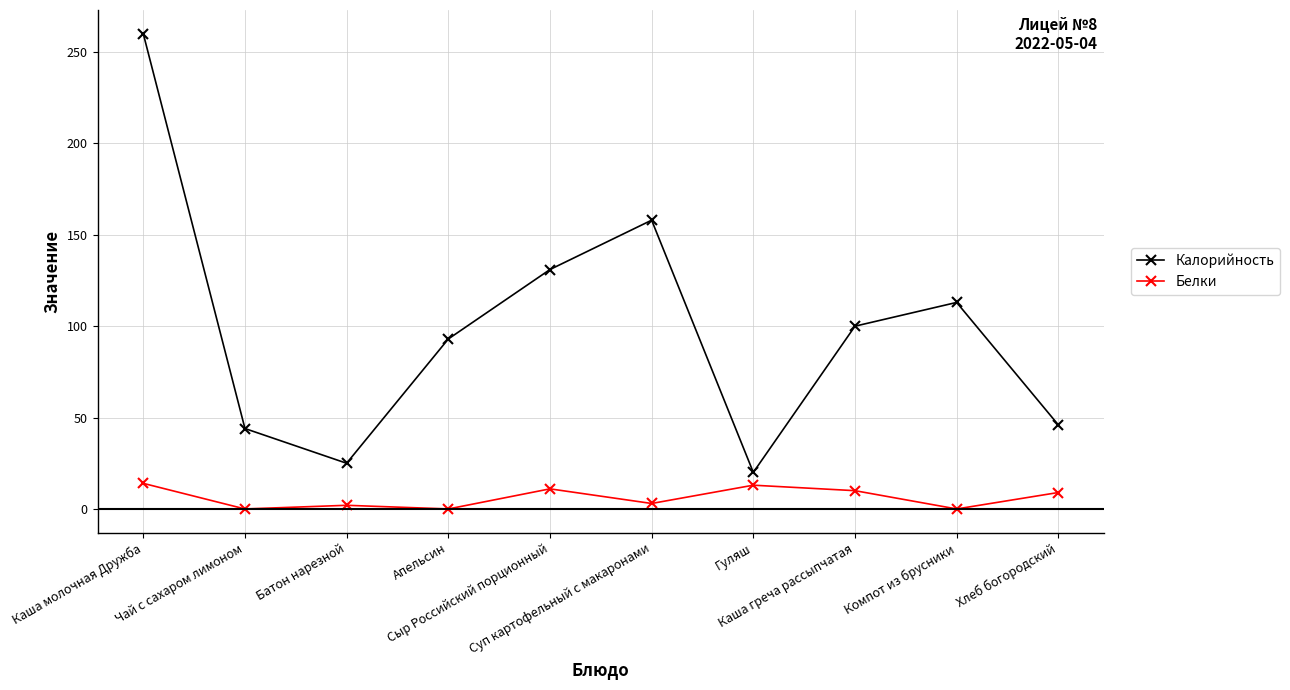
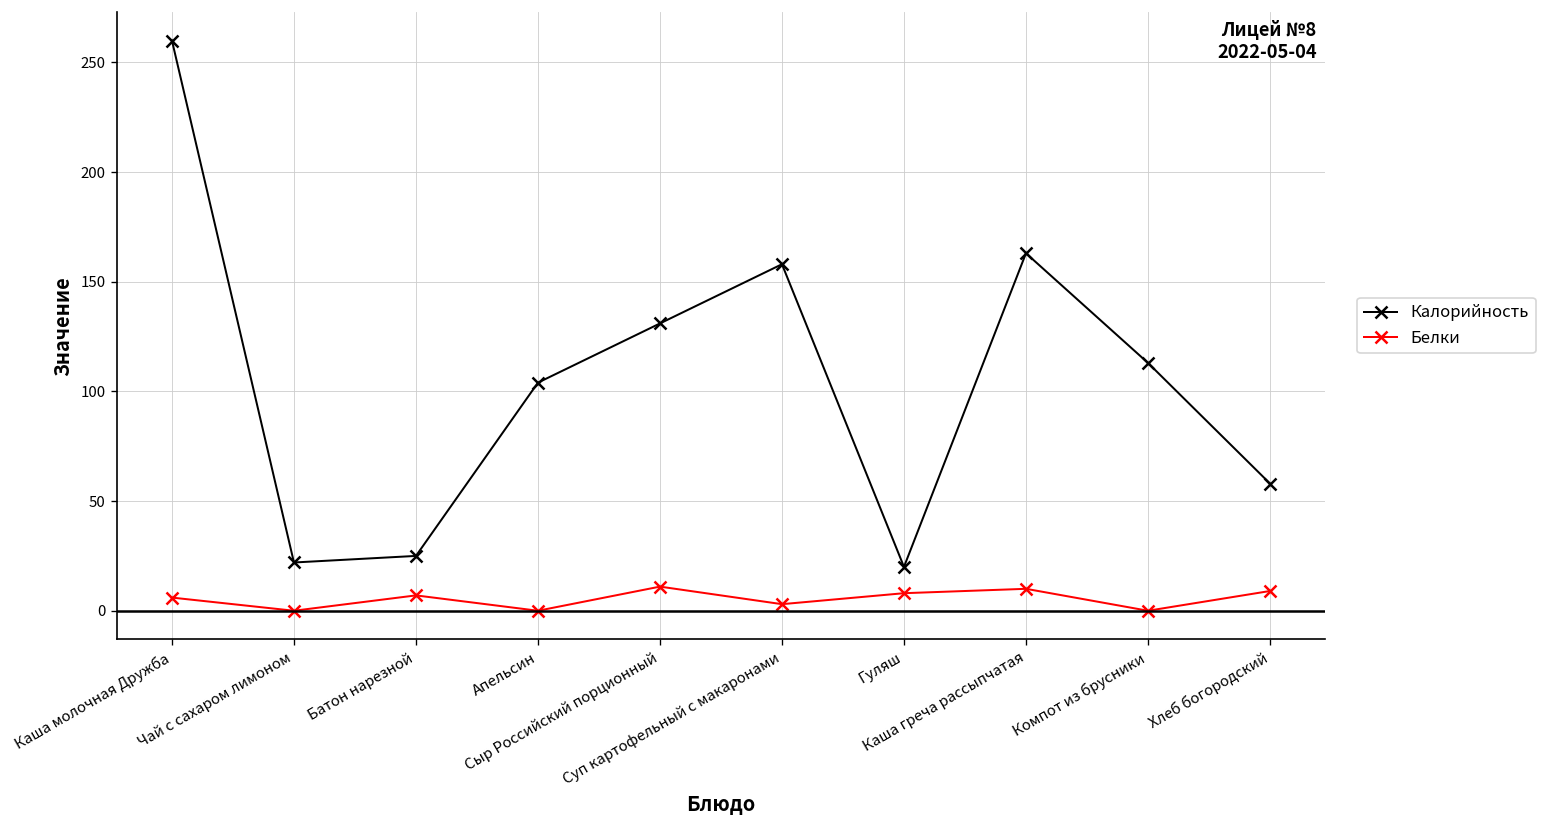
  {
    "Калорийность": {
      "Каша молочная Дружба": 260,
-     "Чай с сахаром лимоном": 44,
+     "Чай с сахаром лимоном": 22,
      "Батон нарезной": 25,
-     "Апельсин": 93,
+     "Апельсин": 104,
      "Сыр Российский порционный": 131,
      "Суп картофельный с макаронами": 158,
      "Гуляш": 20,
-     "Каша греча рассыпчатая": 100,
+     "Каша греча рассыпчатая": 163,
      "Компот из брусники": 113,
-     "Хлеб богородский": 46
+     "Хлеб богородский": 58
    },
    "Белки": {
-     "Каша молочная Дружба": 14,
+     "Каша молочная Дружба": 6,
      "Чай с сахаром лимоном": 0,
-     "Батон нарезной": 2,
+     "Батон нарезной": 7,
      "Апельсин": 0,
      "Сыр Российский порционный": 11,
      "Суп картофельный с макаронами": 3,
-     "Гуляш": 13,
+     "Гуляш": 8,
      "Каша греча рассыпчатая": 10,
      "Компот из брусники": 0,
      "Хлеб богородский": 9
    }
  }
